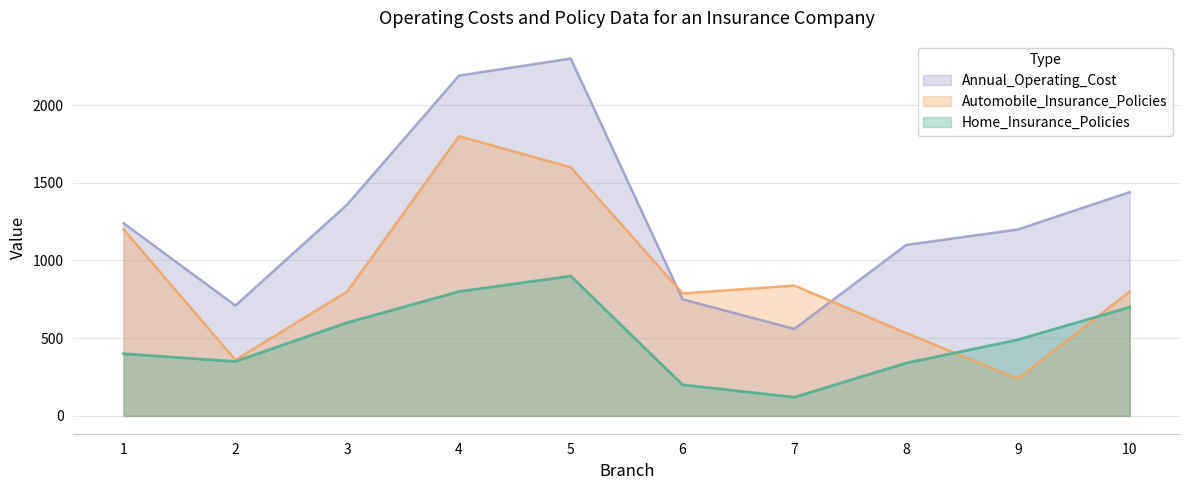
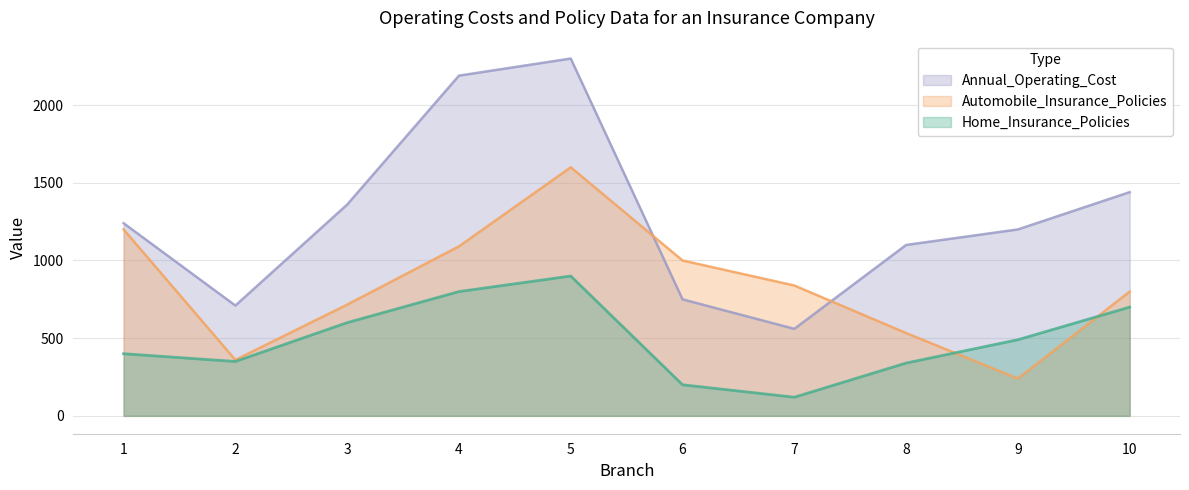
  {
    "Automobile_Insurance_Policies": {
      "1": 1200,
-     "3": 800,
-     "4": 1800,
+     "3": 720,
+     "4": 1090,
      "5": 1600,
-     "6": 790,
+     "6": 1000,
      "7": 840,
      "8": 530,
      "9": 240,
      "10": 800
    }
  }
